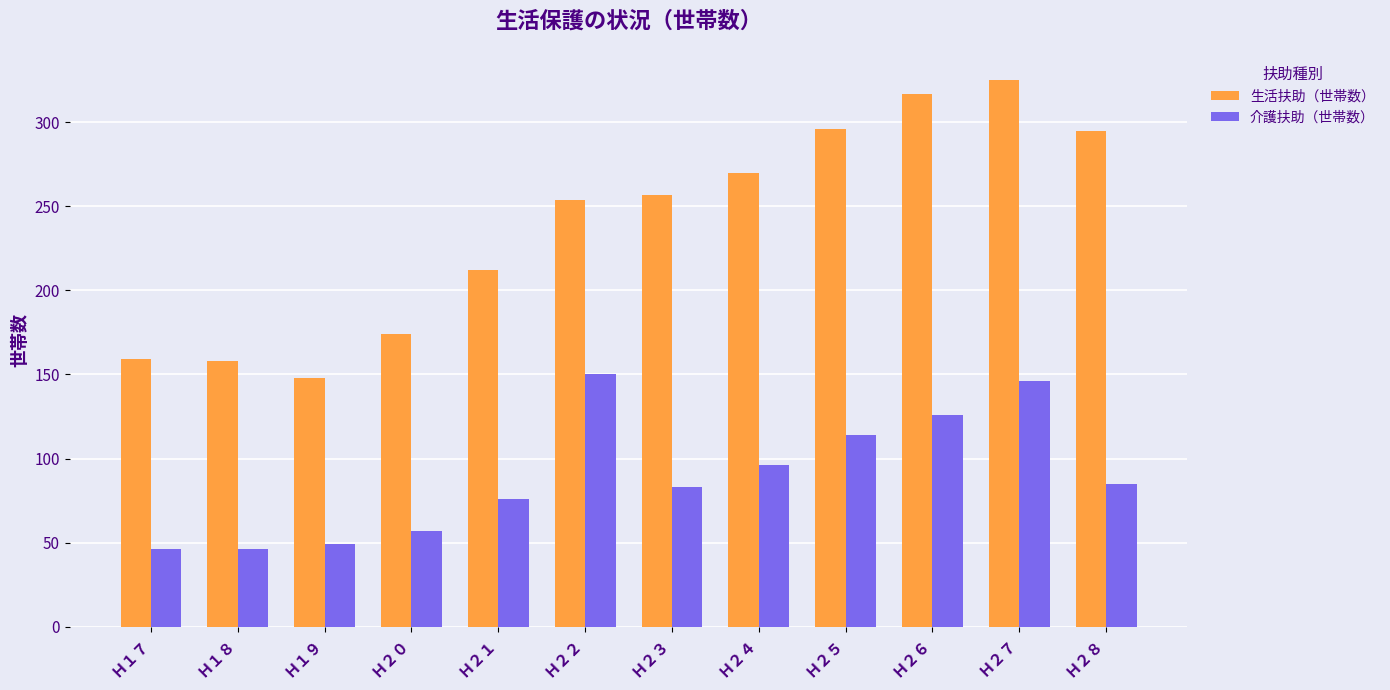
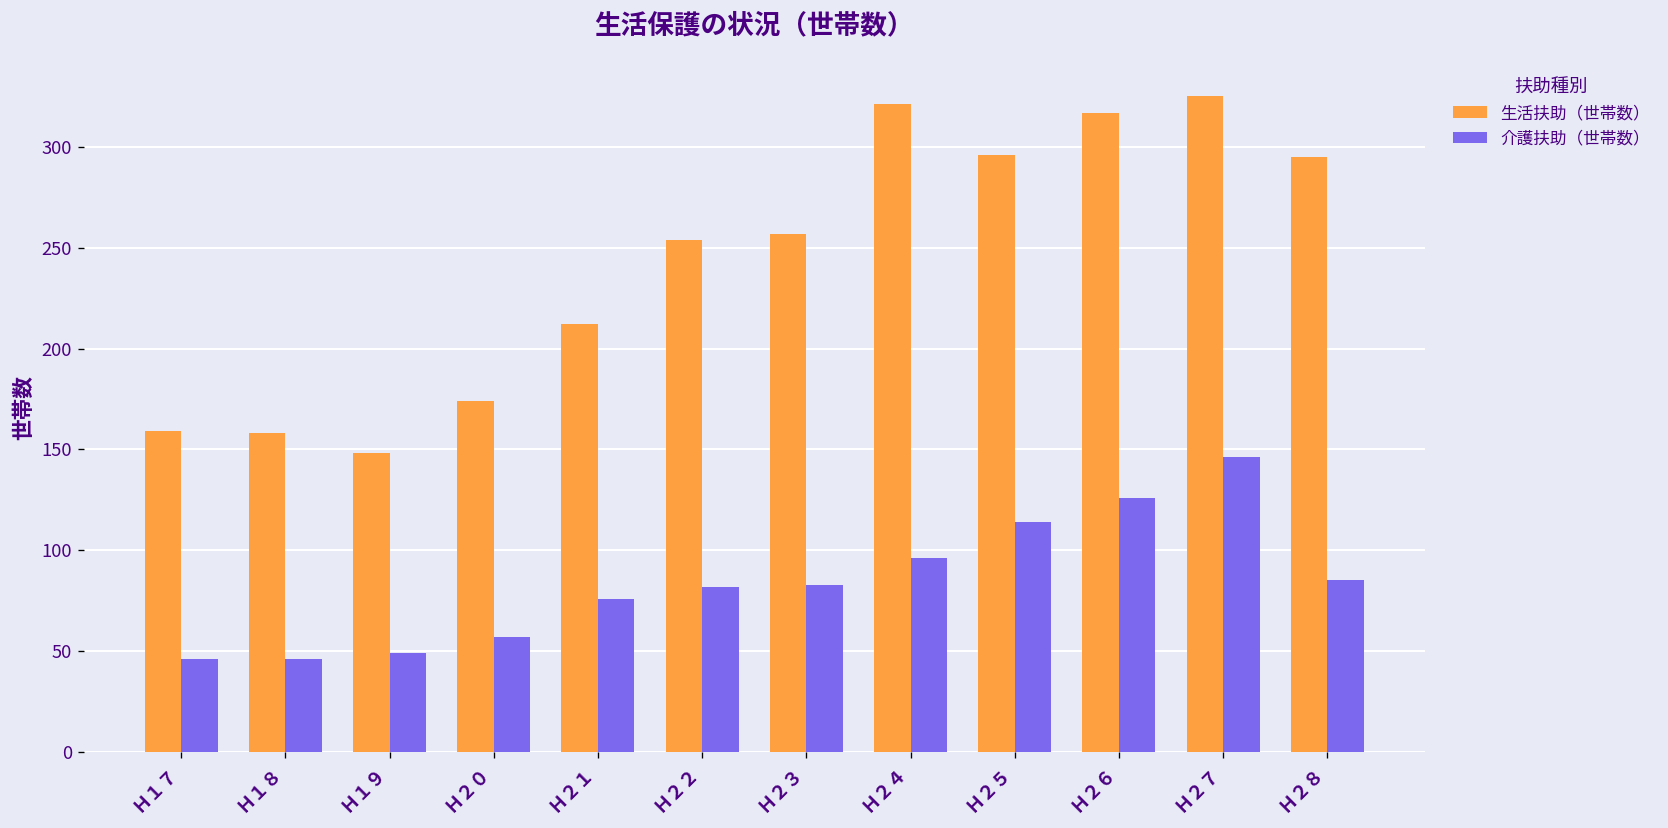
  {
    "生活扶助（世帯数）": {
      "Ｈ１７": 159,
      "Ｈ１８": 158,
      "Ｈ１９": 148,
      "Ｈ２０": 174,
      "Ｈ２１": 212,
      "Ｈ２２": 254,
      "Ｈ２３": 257,
-     "Ｈ２４": 270,
+     "Ｈ２４": 321,
      "Ｈ２５": 296,
      "Ｈ２６": 317,
      "Ｈ２７": 325,
      "Ｈ２８": 295
    },
    "介護扶助（世帯数）": {
      "Ｈ１７": 46,
      "Ｈ１８": 46,
      "Ｈ１９": 49,
      "Ｈ２０": 57,
      "Ｈ２１": 76,
-     "Ｈ２２": 150,
+     "Ｈ２２": 82,
      "Ｈ２３": 83,
      "Ｈ２４": 96,
      "Ｈ２５": 114,
      "Ｈ２６": 126,
      "Ｈ２７": 146,
      "Ｈ２８": 85
    }
  }
